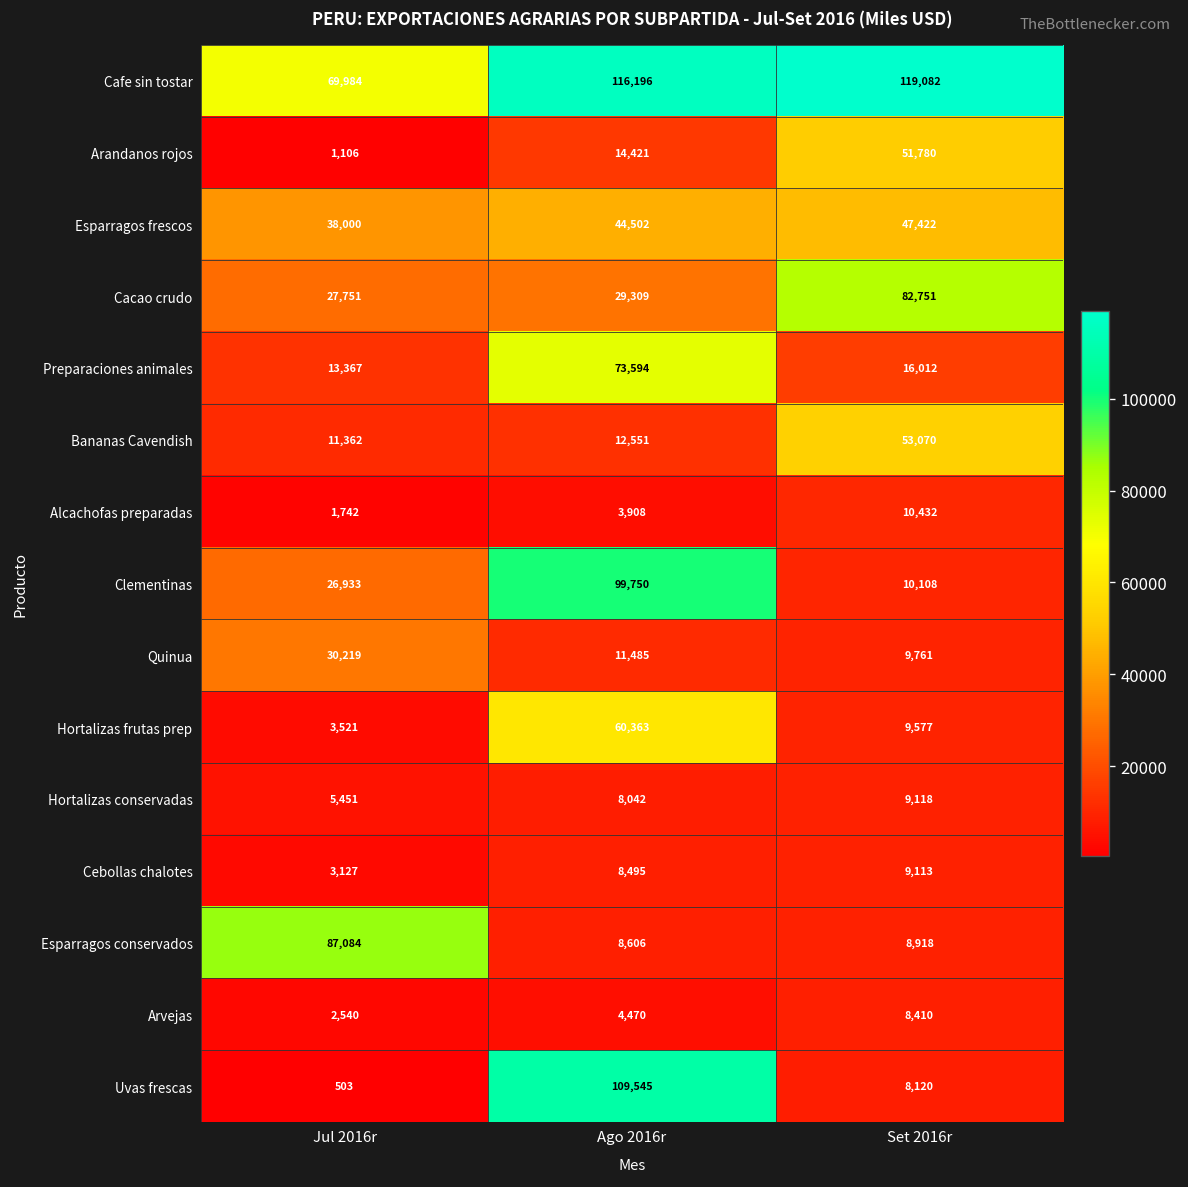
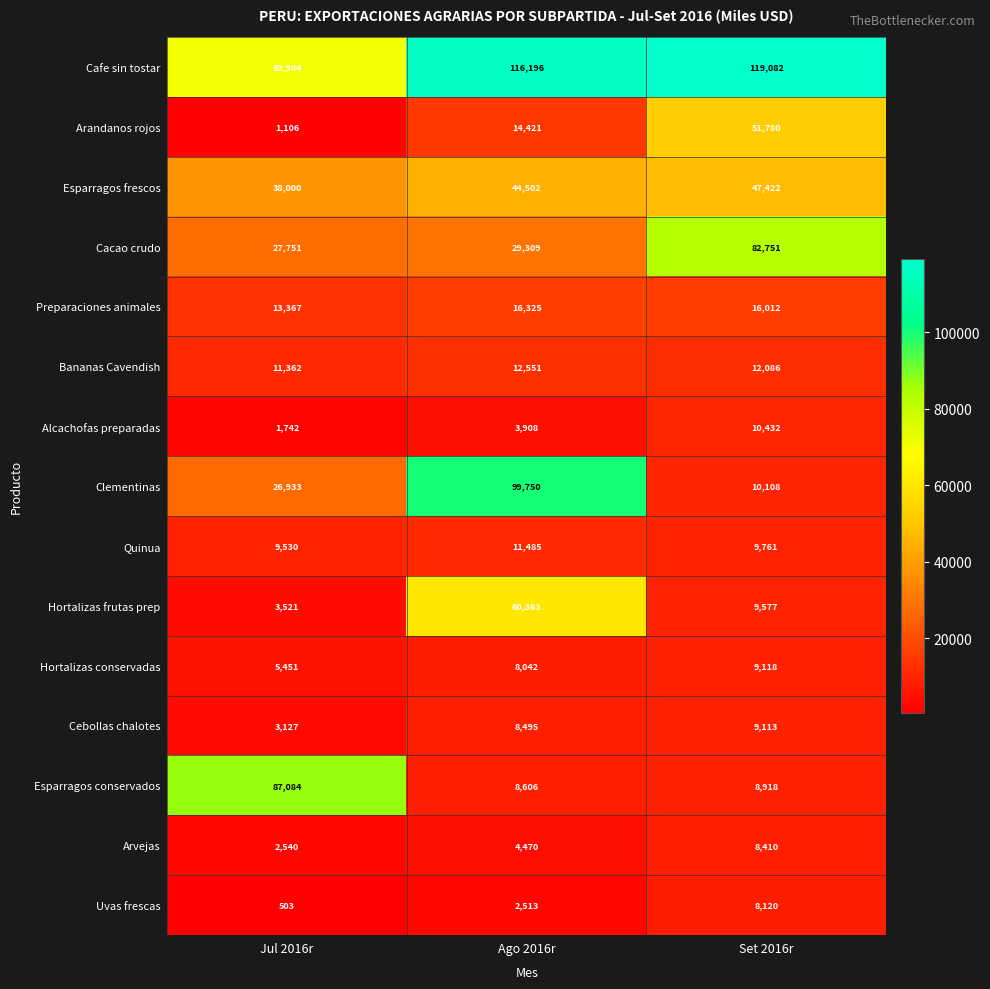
  {
    "Cafe sin tostar": {
      "Jul 2016r": "69,984",
      "Ago 2016r": "116,196",
      "Set 2016r": "119,082"
    },
    "Arandanos rojos": {
      "Jul 2016r": "1,106",
      "Ago 2016r": "14,421",
      "Set 2016r": "51,780"
    },
    "Esparragos frescos": {
      "Jul 2016r": "38,000",
      "Ago 2016r": "44,502",
      "Set 2016r": "47,422"
    },
    "Cacao crudo": {
      "Jul 2016r": "27,751",
      "Ago 2016r": "29,309",
      "Set 2016r": "82,751"
    },
    "Preparaciones animales": {
      "Jul 2016r": "13,367",
-     "Ago 2016r": "73,594",
+     "Ago 2016r": "16,325",
      "Set 2016r": "16,012"
    },
    "Bananas Cavendish": {
      "Jul 2016r": "11,362",
      "Ago 2016r": "12,551",
-     "Set 2016r": "53,070"
+     "Set 2016r": "12,086"
    },
    "Alcachofas preparadas": {
      "Jul 2016r": "1,742",
      "Ago 2016r": "3,908",
      "Set 2016r": "10,432"
    },
    "Clementinas": {
      "Jul 2016r": "26,933",
      "Ago 2016r": "99,750",
      "Set 2016r": "10,108"
    },
    "Quinua": {
-     "Jul 2016r": "30,219",
+     "Jul 2016r": "9,530",
      "Ago 2016r": "11,485",
      "Set 2016r": "9,761"
    },
    "Hortalizas frutas prep": {
      "Jul 2016r": "3,521",
      "Ago 2016r": "60,363",
      "Set 2016r": "9,577"
    },
    "Hortalizas conservadas": {
      "Jul 2016r": "5,451",
      "Ago 2016r": "8,042",
      "Set 2016r": "9,118"
    },
    "Cebollas chalotes": {
      "Jul 2016r": "3,127",
      "Ago 2016r": "8,495",
      "Set 2016r": "9,113"
    },
    "Esparragos conservados": {
      "Jul 2016r": "87,084",
      "Ago 2016r": "8,606",
      "Set 2016r": "8,918"
    },
    "Arvejas": {
      "Jul 2016r": "2,540",
      "Ago 2016r": "4,470",
      "Set 2016r": "8,410"
    },
    "Uvas frescas": {
      "Jul 2016r": "503",
-     "Ago 2016r": "109,545",
+     "Ago 2016r": "2,513",
      "Set 2016r": "8,120"
    }
  }
